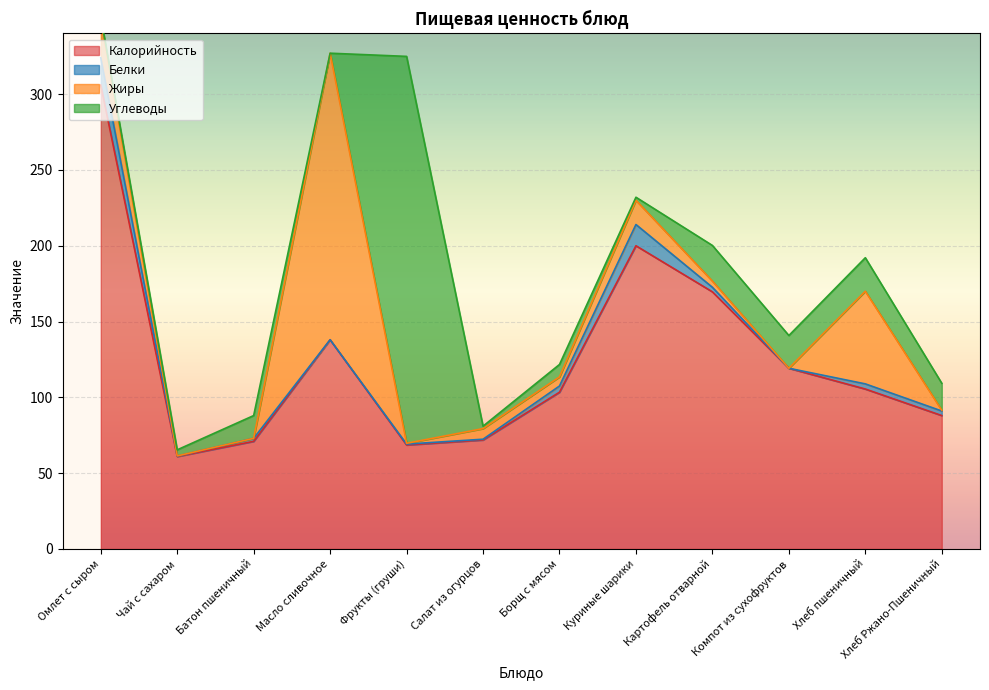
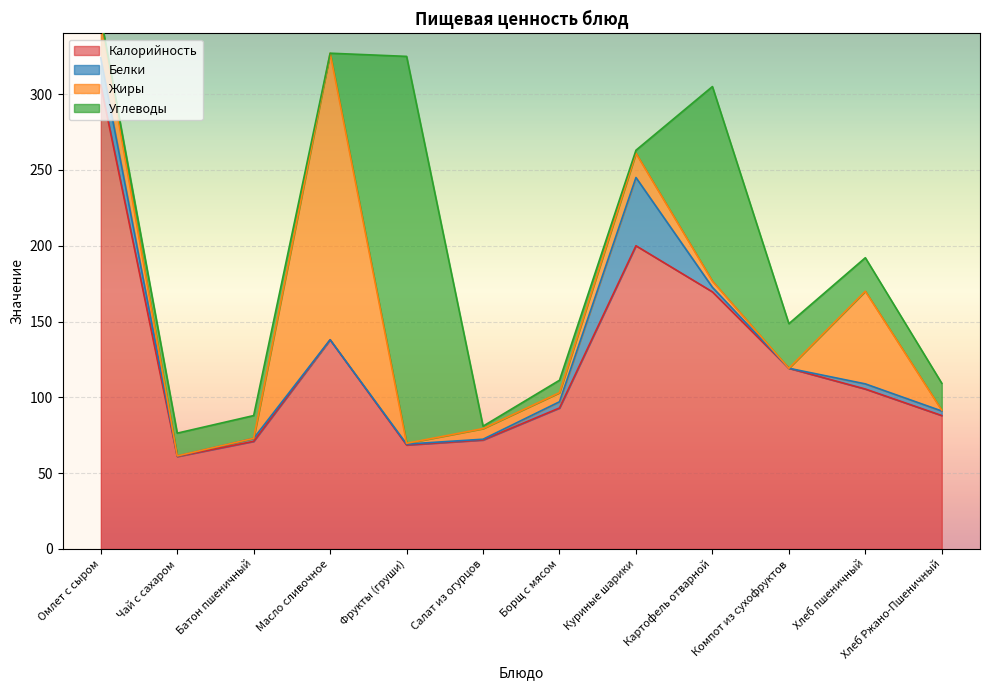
  {
    "Калорийность": {
      "Батон пшеничный": 71,
-     "Борщ с мясом": 103,
+     "Борщ с мясом": 93,
      "Куриные шарики": 200,
      "Картофель отварной": 170,
      "Хлеб пшеничный": 106,
      "Хлеб Ржано-Пшеничный": 88
    },
    "Белки": {
      "Борщ с мясом": 4,
-     "Куриные шарики": 14,
+     "Куриные шарики": 45,
      "Картофель отварной": 3,
      "Хлеб пшеничный": 3
    },
    "Жиры": {
      "Борщ с мясом": 6,
      "Куриные шарики": 16,
      "Картофель отварной": 4,
      "Хлеб пшеничный": 61
    },
    "Углеводы": {
-     "Чай с сахаром": 4,
+     "Чай с сахаром": 15,
      "Батон пшеничный": 15,
      "Фрукты (груши)": 255,
      "Борщ с мясом": 8,
      "Куриные шарики": 2,
-     "Картофель отварной": 24,
-     "Компот из сухофруктов": 22,
+     "Картофель отварной": 128,
+     "Компот из сухофруктов": 29,
      "Хлеб пшеничный": 22,
      "Хлеб Ржано-Пшеничный": 18
    }
  }
